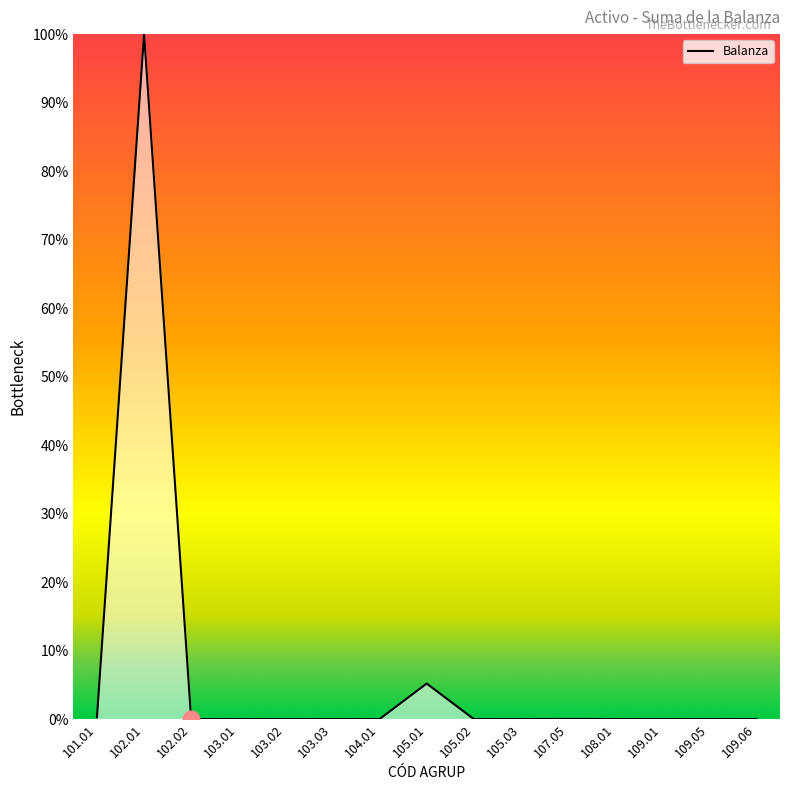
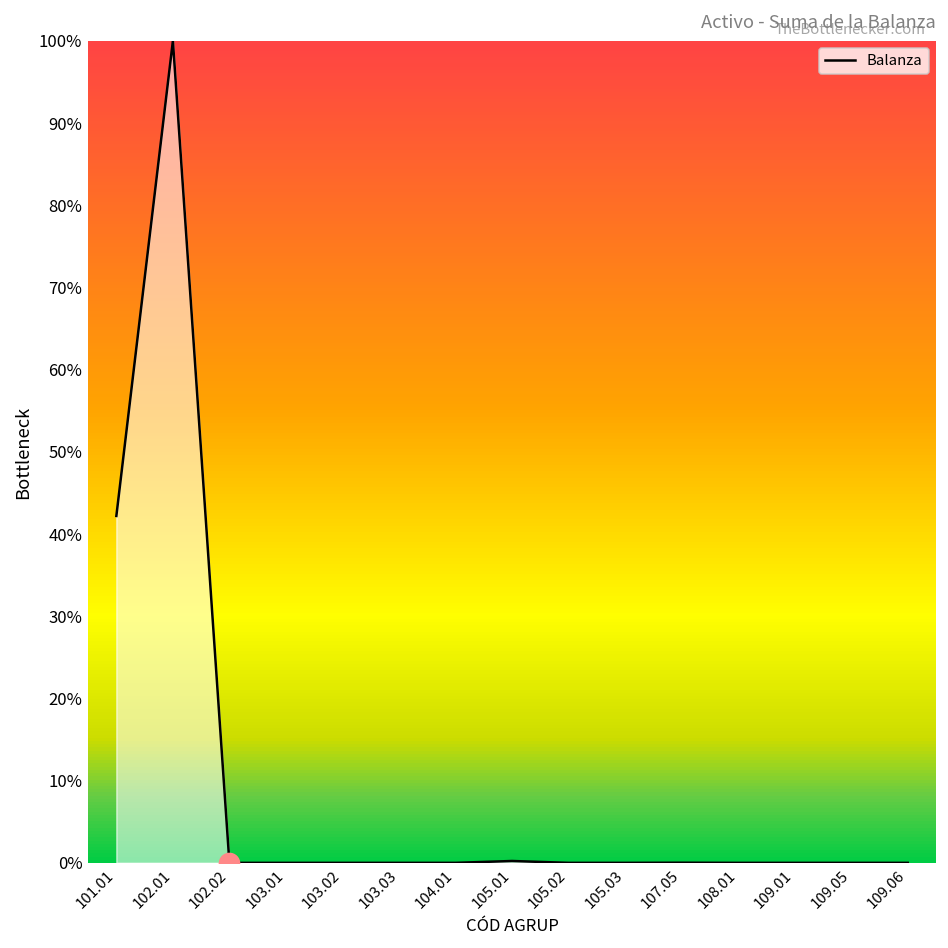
  {
    "Balanza": {
-     "101.01": "0%",
+     "101.01": "42%",
      "102.01": "100%",
      "103.01": "0%",
      "103.02": "0%",
      "103.03": "0%",
      "104.01": "0%",
-     "105.01": "5%",
+     "105.01": "0%",
      "105.02": "0%",
      "105.03": "0%",
      "107.05": "0%",
      "108.01": "0%",
      "109.01": "0%",
      "109.05": "0%",
      "109.06": "0%"
    }
  }
